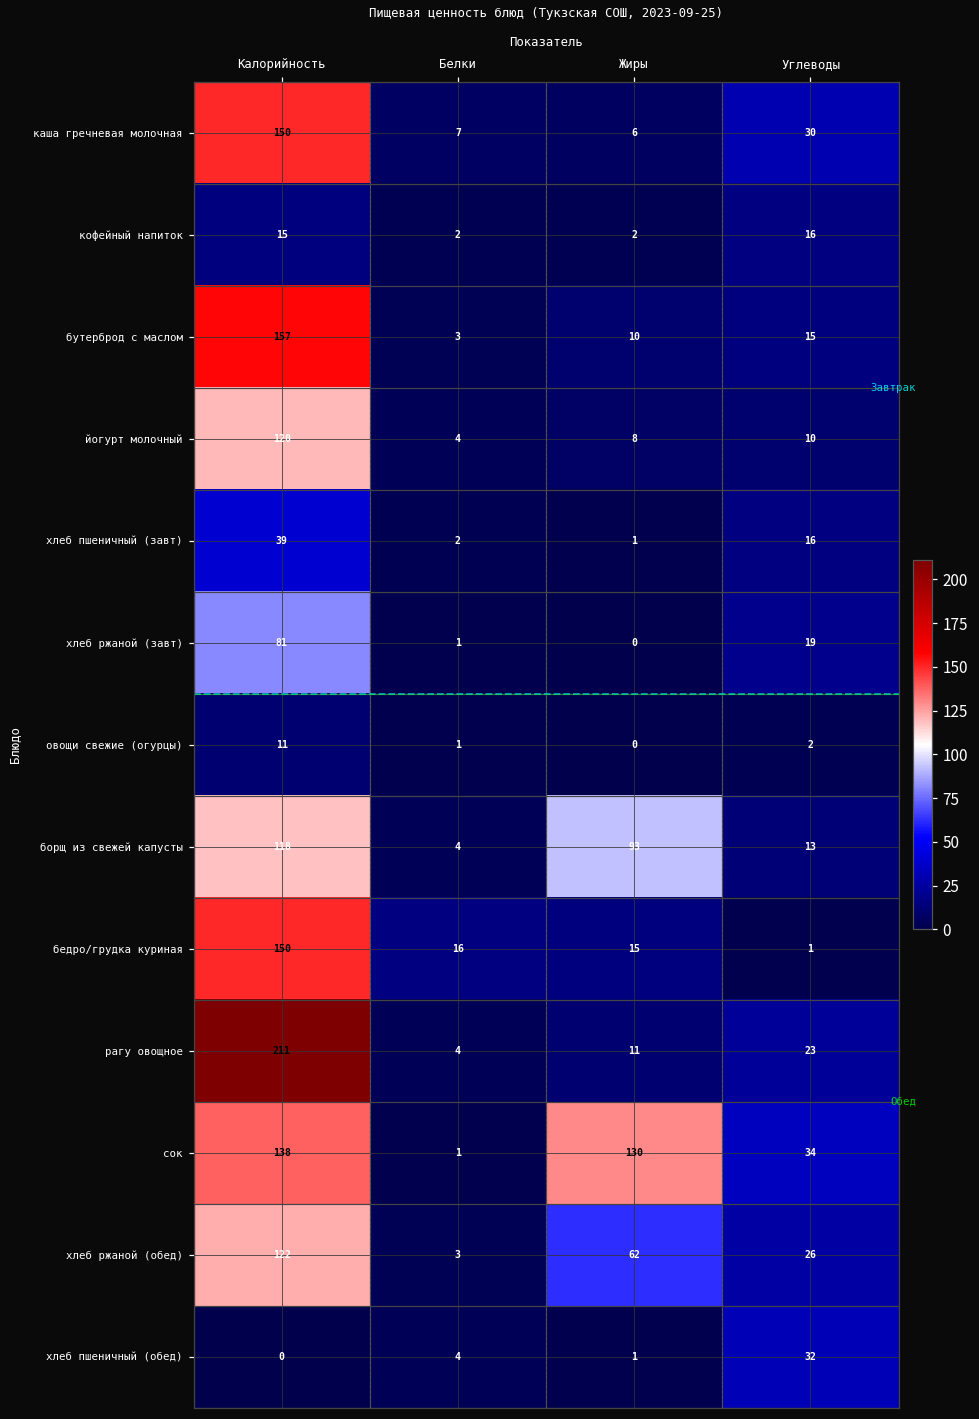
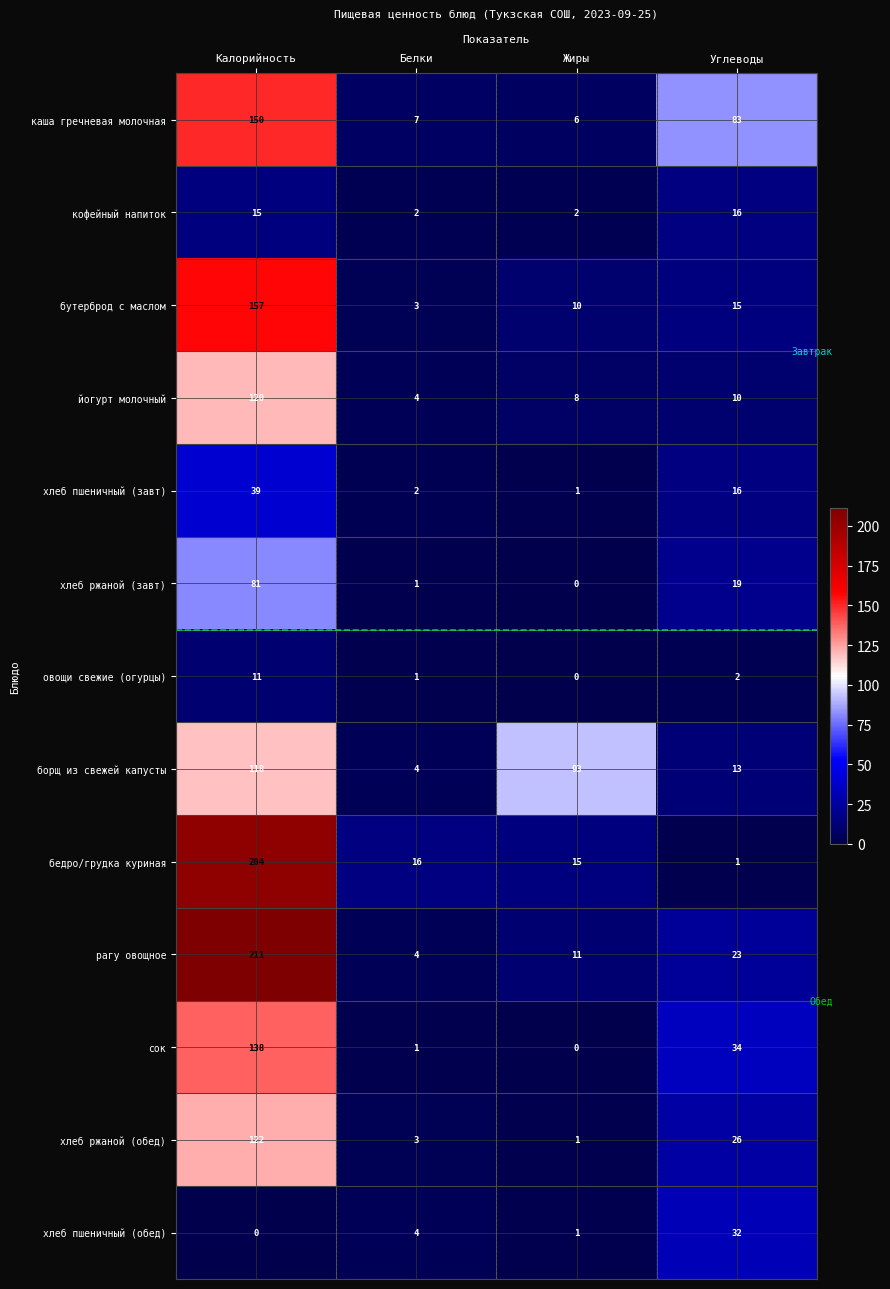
  {
    "каша гречневая молочная": {
      "Калорийность": 150,
      "Белки": 7,
      "Жиры": 6,
-     "Углеводы": 30
+     "Углеводы": 83
    },
    "кофейный напиток": {
      "Калорийность": 15,
      "Белки": 2,
      "Жиры": 2,
      "Углеводы": 16
    },
    "бутерброд с маслом": {
      "Калорийность": 157,
      "Белки": 3,
      "Жиры": 10
    },
    "йогурт молочный": {
      "Калорийность": 120,
      "Белки": 4,
      "Жиры": 8
    },
    "хлеб пшеничный (завт)": {
      "Калорийность": 39,
      "Белки": 2,
      "Жиры": 1,
      "Углеводы": 16
    },
    "хлеб ржаной (завт)": {
      "Калорийность": 81,
      "Белки": 1,
      "Жиры": 0,
      "Углеводы": 19
    },
    "овощи свежие (огурцы)": {
      "Калорийность": 11,
      "Белки": 1,
      "Жиры": 0,
      "Углеводы": 2
    },
    "борщ из свежей капусты": {
      "Калорийность": 118,
      "Белки": 4,
      "Жиры": 93,
      "Углеводы": 13
    },
    "бедро/грудка куриная": {
-     "Калорийность": 150,
+     "Калорийность": 204,
      "Белки": 16,
      "Жиры": 15,
      "Углеводы": 1
    },
    "рагу овощное": {
      "Калорийность": 211,
      "Белки": 4,
      "Жиры": 11,
      "Углеводы": 23
    },
    "сок": {
      "Калорийность": 138,
      "Белки": 1,
-     "Жиры": 130,
+     "Жиры": 0,
      "Углеводы": 34
    },
    "хлеб ржаной (обед)": {
      "Калорийность": 122,
      "Белки": 3,
-     "Жиры": 62,
+     "Жиры": 1,
      "Углеводы": 26
    },
    "хлеб пшеничный (обед)": {
      "Калорийность": 0,
      "Белки": 4,
      "Жиры": 1,
      "Углеводы": 32
    }
  }
